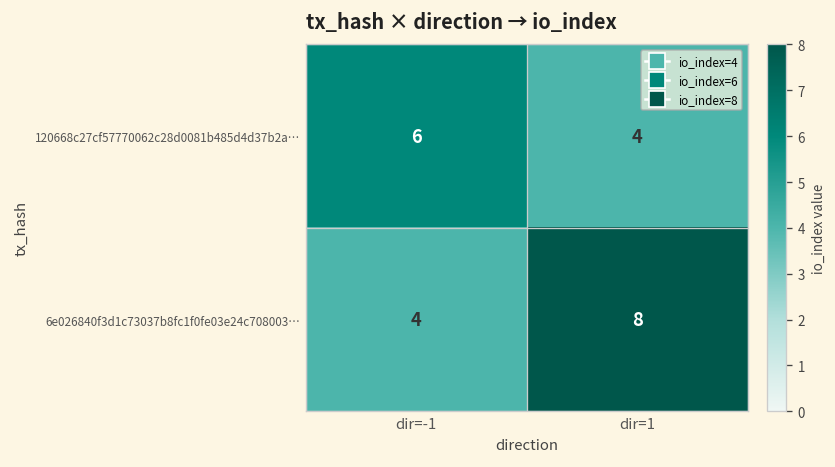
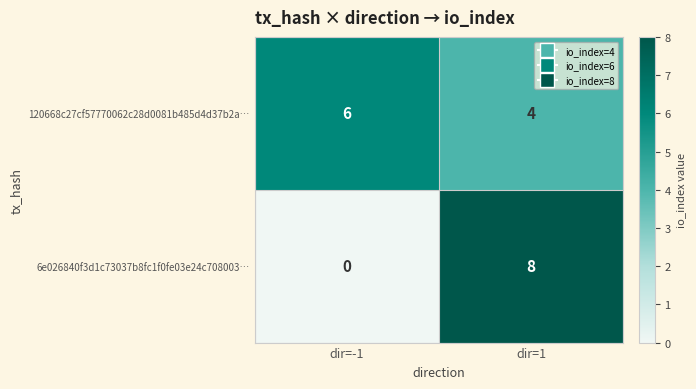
  {
    "120668c27cf57770062c28d0081b485d4d37b2a…": {
      "dir=-1": 6,
      "dir=1": 4
    },
    "6e026840f3d1c73037b8fc1f0fe03e24c708003…": {
-     "dir=-1": 4,
+     "dir=-1": 0,
      "dir=1": 8
    }
  }
